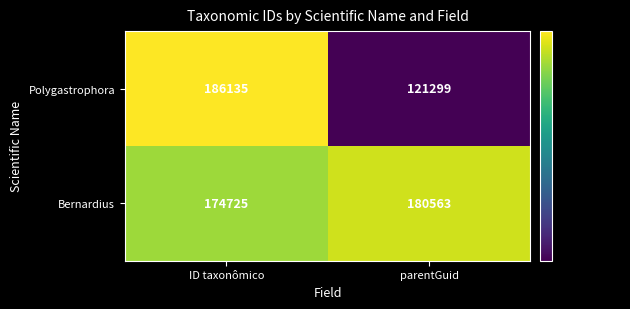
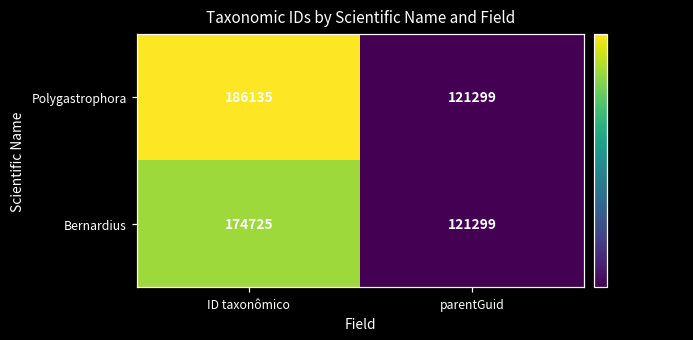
  {
    "Polygastrophora": {
      "ID taxonômico": 186135,
      "parentGuid": 121299
    },
    "Bernardius": {
      "ID taxonômico": 174725,
-     "parentGuid": 180563
+     "parentGuid": 121299
    }
  }
